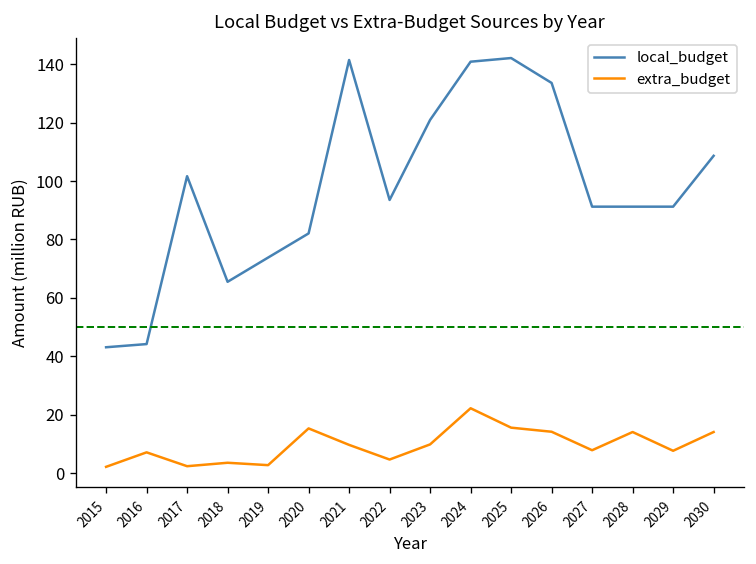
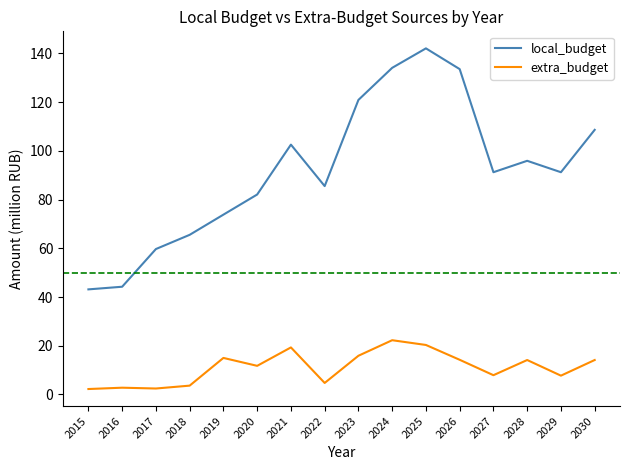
  {
    "local_budget": {
      "2015": 43,
      "2016": 44,
-     "2017": 102,
+     "2017": 60,
      "2018": 66,
      "2019": 74,
      "2020": 82,
-     "2021": 141,
-     "2022": 94,
+     "2021": 103,
+     "2022": 86,
      "2023": 121,
-     "2024": 141,
+     "2024": 134,
      "2025": 142,
      "2026": 134,
      "2027": 91,
-     "2028": 91,
+     "2028": 96,
      "2029": 91,
      "2030": 109
    },
    "extra_budget": {
      "2015": 2,
-     "2016": 7,
+     "2016": 3,
      "2017": 2,
      "2018": 4,
-     "2019": 3,
-     "2020": 15,
-     "2021": 10,
+     "2019": 15,
+     "2020": 12,
+     "2021": 19,
      "2022": 5,
-     "2023": 10,
+     "2023": 16,
      "2024": 22,
-     "2025": 16,
+     "2025": 20,
      "2026": 14,
      "2027": 8,
      "2028": 14,
      "2029": 8,
      "2030": 14
    }
  }
